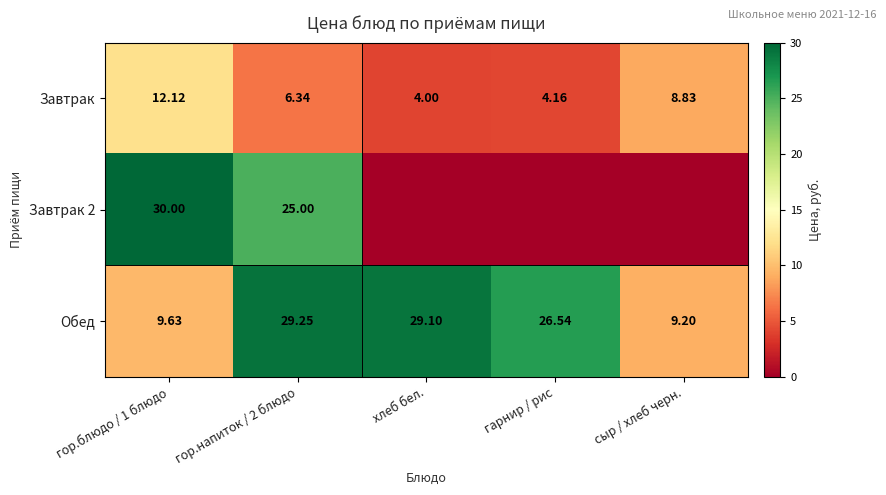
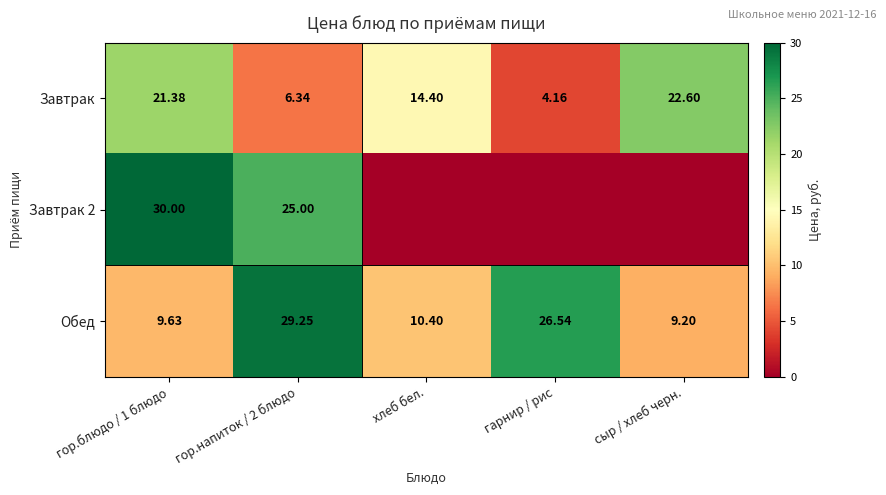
  {
    "Завтрак": {
-     "гор.блюдо / 1 блюдо": 12.12,
+     "гор.блюдо / 1 блюдо": 21.38,
      "гор.напиток / 2 блюдо": 6.34,
-     "хлеб бел.": 4.00,
+     "хлеб бел.": 14.40,
      "гарнир / рис": 4.16,
-     "сыр / хлеб черн.": 8.83
+     "сыр / хлеб черн.": 22.60
    },
    "Завтрак 2": {
      "гор.блюдо / 1 блюдо": 30.00,
      "гор.напиток / 2 блюдо": 25.00
    },
    "Обед": {
      "гор.блюдо / 1 блюдо": 9.63,
      "гор.напиток / 2 блюдо": 29.25,
-     "хлеб бел.": 29.10,
+     "хлеб бел.": 10.40,
      "гарнир / рис": 26.54,
      "сыр / хлеб черн.": 9.20
    }
  }
